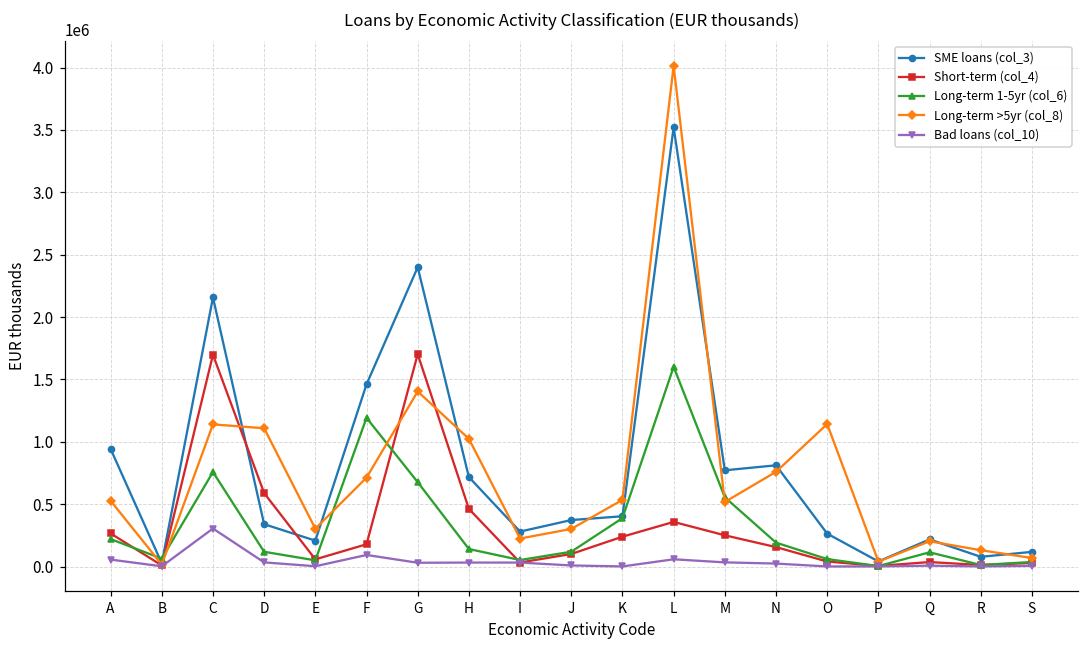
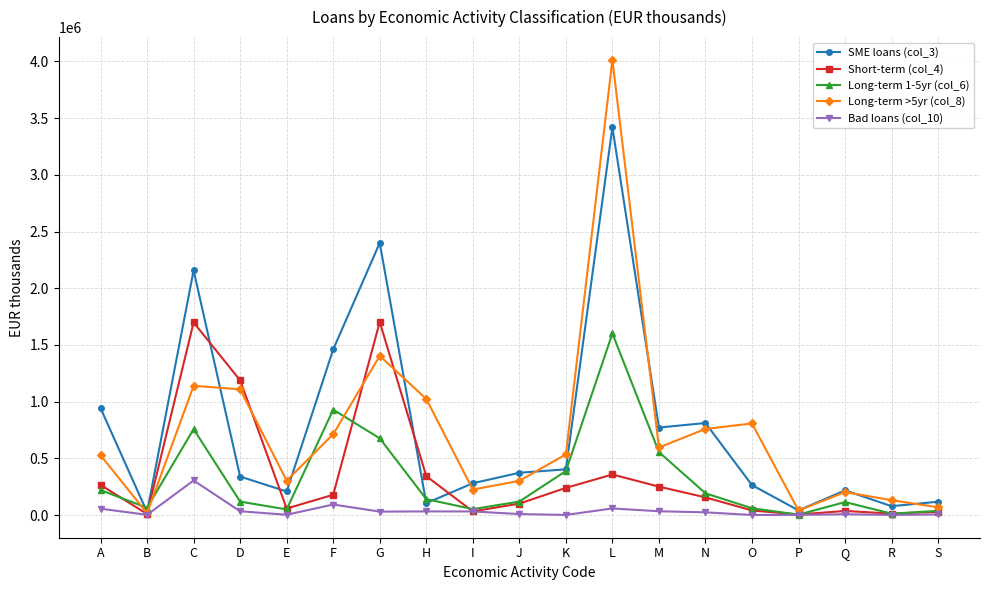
  {
    "SME loans (col_3)": {
      "A": 940000,
      "C": 2160000,
      "D": 340000,
      "E": 210000,
      "F": 1460000,
      "G": 2400000,
-     "H": 720000,
+     "H": 100000,
      "I": 280000,
      "J": 370000,
-     "L": 3520000,
+     "L": 3420000,
      "M": 770000,
      "N": 810000,
      "O": 260000,
      "R": 80000,
      "S": 120000
    },
    "Short-term (col_4)": {
      "A": 270000,
      "C": 1700000,
-     "D": 590000,
+     "D": 1190000,
      "F": 180000,
      "G": 1700000,
-     "H": 460000,
+     "H": 340000,
      "K": 240000,
      "L": 360000,
      "M": 250000,
      "N": 160000,
      "Q": 40000
    },
    "Long-term 1-5yr (col_6)": {
      "A": 220000,
      "B": 60000,
      "C": 760000,
      "D": 120000,
-     "F": 1190000,
+     "F": 930000,
      "G": 680000,
      "H": 140000,
      "L": 1600000,
      "M": 560000,
      "N": 190000,
      "Q": 110000
    },
    "Long-term >5yr (col_8)": {
      "A": 530000,
      "C": 1140000,
      "D": 1110000,
      "E": 300000,
      "F": 710000,
      "G": 1400000,
      "H": 1020000,
      "I": 220000,
      "J": 300000,
      "K": 530000,
      "L": 4010000,
-     "M": 520000,
+     "M": 600000,
      "N": 760000,
-     "O": 1140000,
+     "O": 810000,
      "R": 130000,
      "S": 70000
    },
    "Bad loans (col_10)": {
      "A": 60000,
      "C": 300000,
      "D": 30000,
      "E": 0,
      "F": 90000,
      "G": 30000,
      "H": 30000,
      "J": 10000,
      "K": 0,
      "L": 60000,
      "M": 30000,
      "N": 20000,
      "O": 0,
      "Q": 10000,
      "S": 10000
    }
  }
